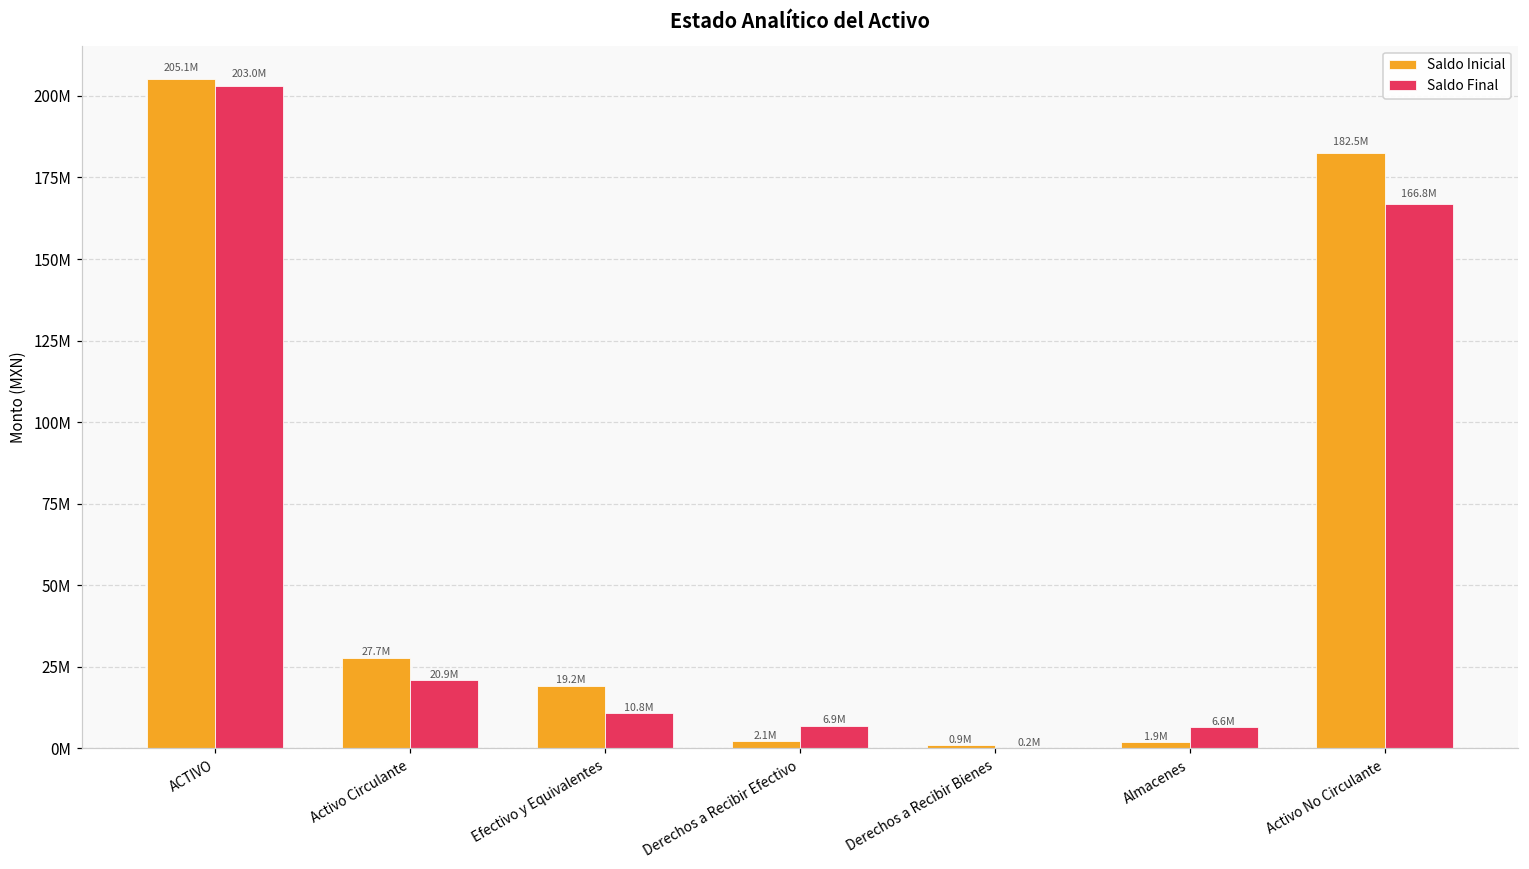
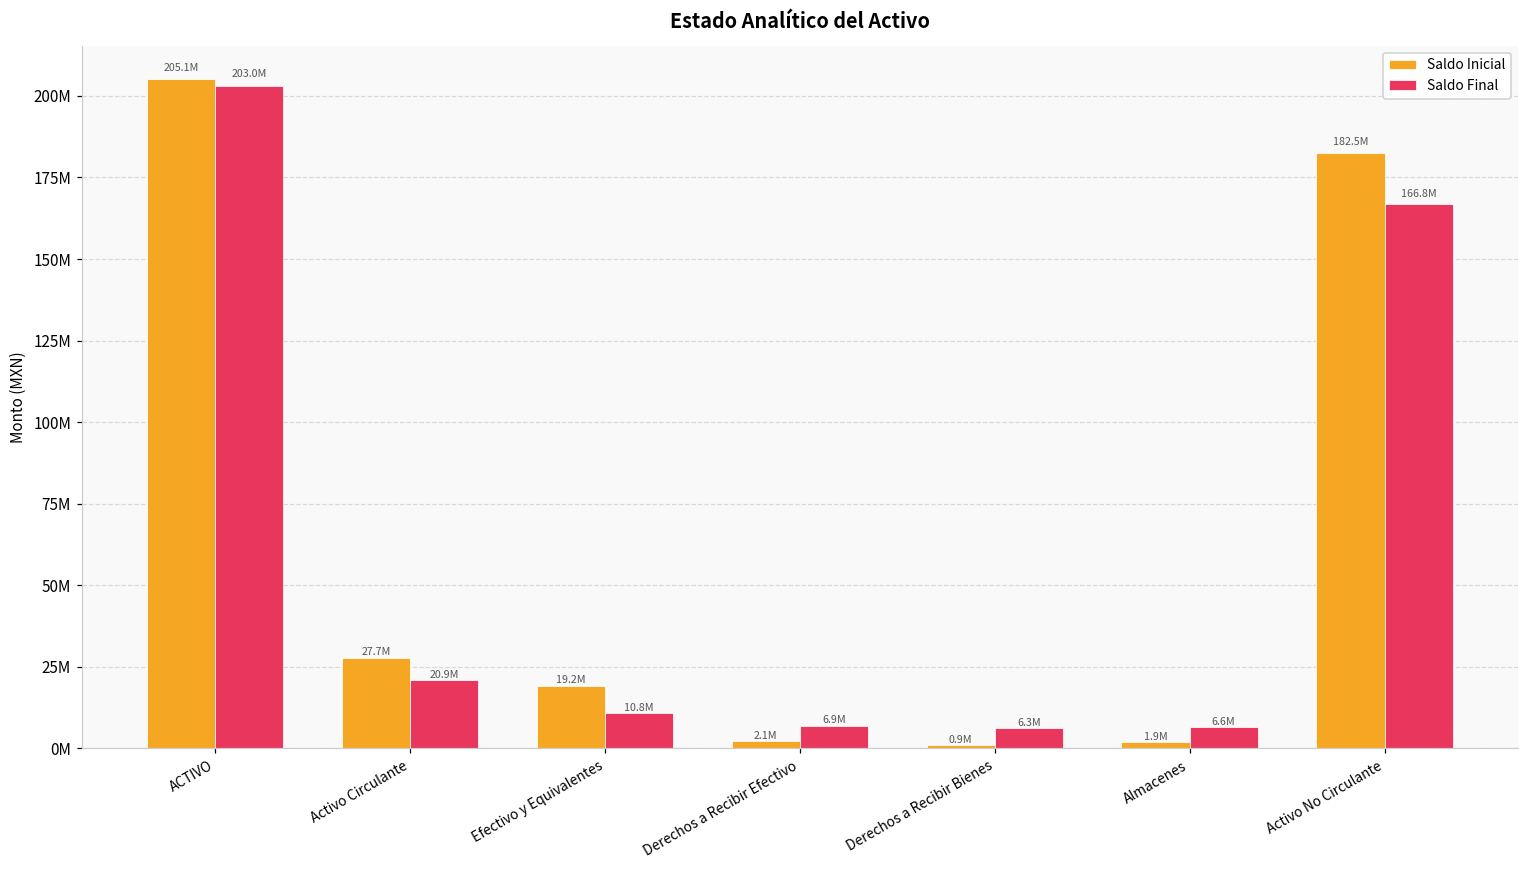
  {
    "Saldo Inicial": {
      "ACTIVO": "205.1M",
      "Activo Circulante": "27.7M",
      "Efectivo y Equivalentes": "19.2M",
      "Derechos a Recibir Efectivo": "2.1M",
      "Derechos a Recibir Bienes": "0.9M",
      "Almacenes": "1.9M",
      "Activo No Circulante": "182.5M"
    },
    "Saldo Final": {
      "ACTIVO": "203.0M",
      "Activo Circulante": "20.9M",
      "Efectivo y Equivalentes": "10.8M",
      "Derechos a Recibir Efectivo": "6.9M",
-     "Derechos a Recibir Bienes": "0.2M",
+     "Derechos a Recibir Bienes": "6.3M",
      "Almacenes": "6.6M",
      "Activo No Circulante": "166.8M"
    }
  }
